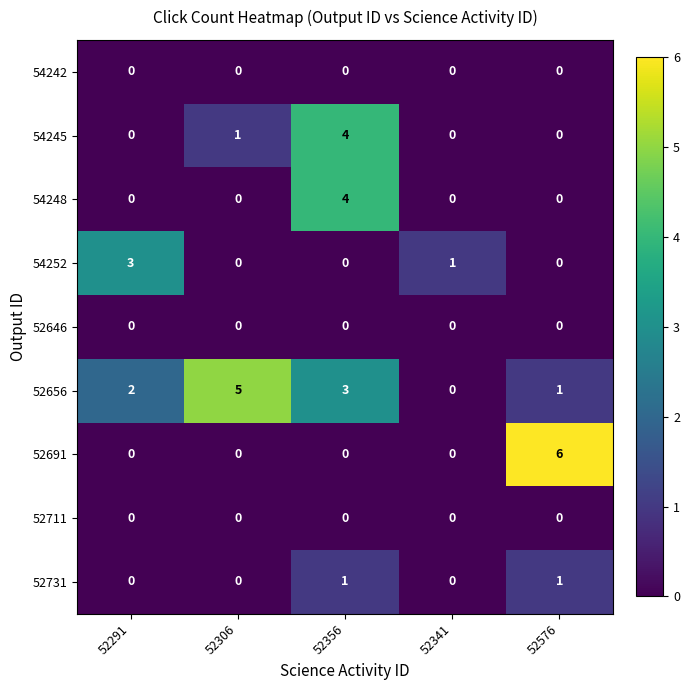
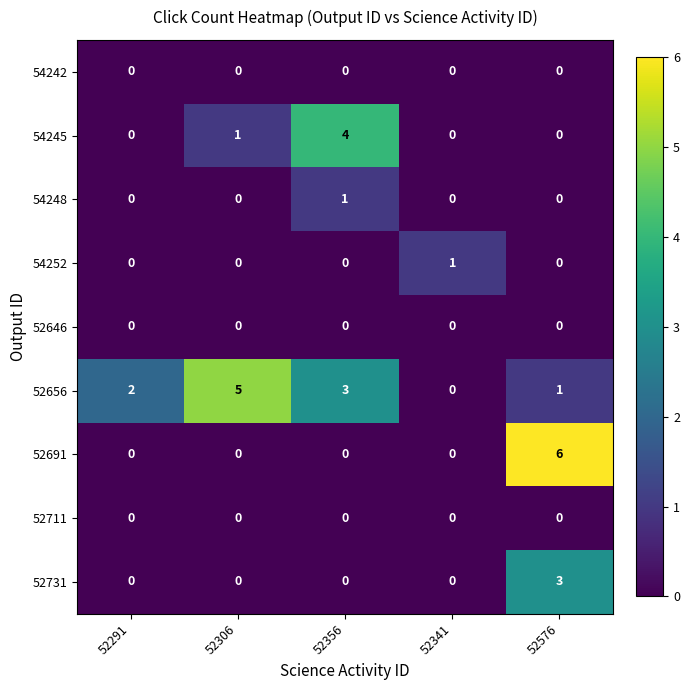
  {
    "54242": {
      "52291": 0,
      "52306": 0,
      "52356": 0,
      "52341": 0,
      "52576": 0
    },
    "54245": {
      "52291": 0,
      "52306": 1,
      "52356": 4,
      "52341": 0,
      "52576": 0
    },
    "54248": {
      "52291": 0,
      "52306": 0,
-     "52356": 4,
+     "52356": 1,
      "52341": 0,
      "52576": 0
    },
    "54252": {
-     "52291": 3,
+     "52291": 0,
      "52306": 0,
      "52356": 0,
      "52341": 1,
      "52576": 0
    },
    "52646": {
      "52291": 0,
      "52306": 0,
      "52356": 0,
      "52341": 0,
      "52576": 0
    },
    "52656": {
      "52291": 2,
      "52306": 5,
      "52356": 3,
      "52341": 0,
      "52576": 1
    },
    "52691": {
      "52291": 0,
      "52306": 0,
      "52356": 0,
      "52341": 0,
      "52576": 6
    },
    "52711": {
      "52291": 0,
      "52306": 0,
      "52356": 0,
      "52341": 0,
      "52576": 0
    },
    "52731": {
      "52291": 0,
      "52306": 0,
-     "52356": 1,
+     "52356": 0,
      "52341": 0,
-     "52576": 1
+     "52576": 3
    }
  }
